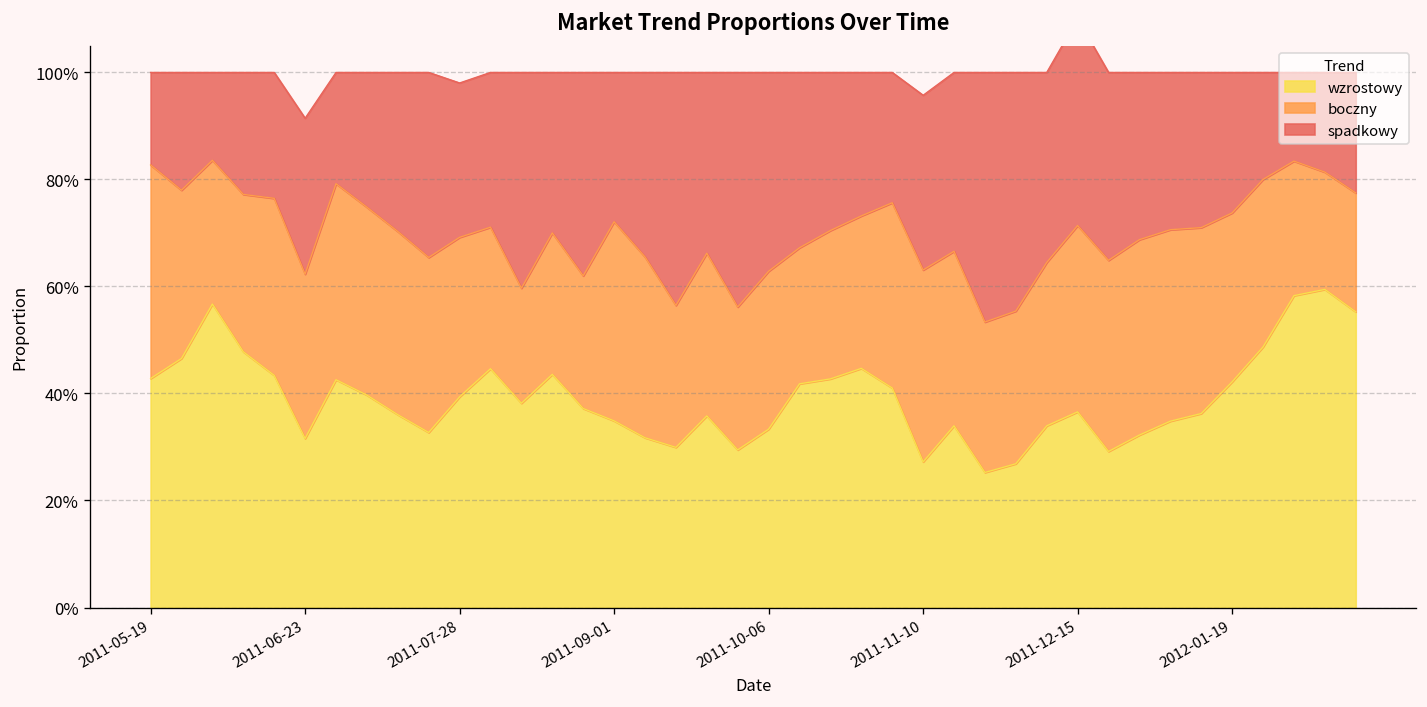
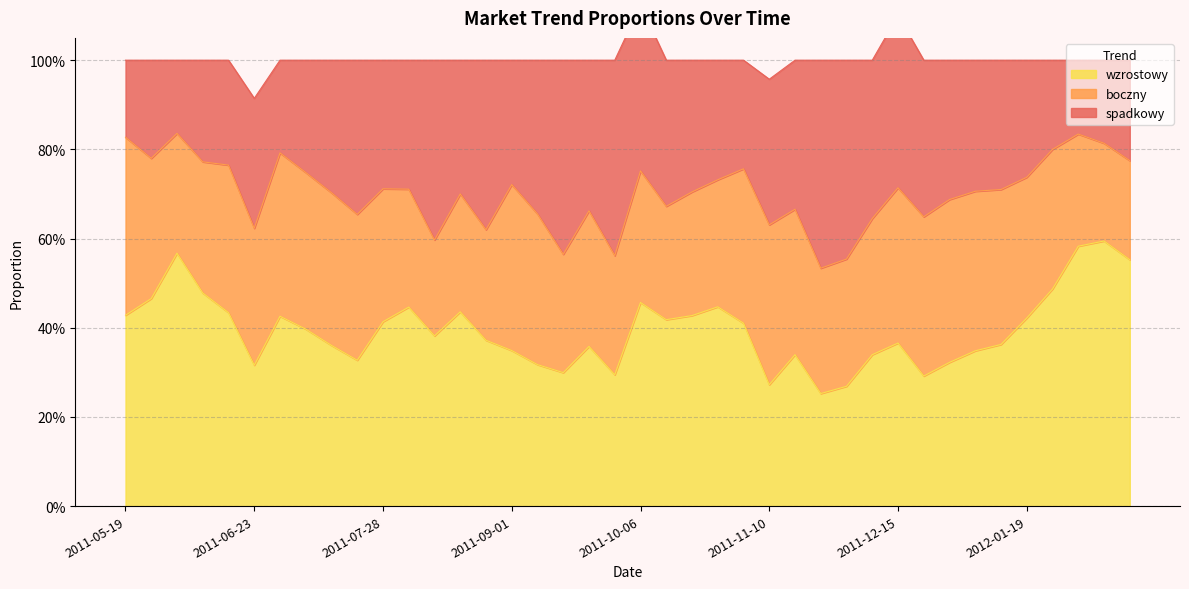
  {
    "wzrostowy": {
      "2011-05-19": "43%",
      "2011-06-23": "32%",
-     "2011-07-28": "39%",
+     "2011-07-28": "41%",
      "2011-09-01": "35%",
-     "2011-10-06": "33%",
+     "2011-10-06": "46%",
      "2011-11-10": "27%",
      "2011-12-15": "37%",
      "2012-01-19": "42%"
    },
    "boczny": {
      "2011-05-19": "40%",
      "2011-06-23": "31%",
      "2011-07-28": "30%",
      "2011-09-01": "37%",
      "2011-10-06": "30%",
      "2011-11-10": "36%",
      "2011-12-15": "35%",
      "2012-01-19": "32%"
    },
    "spadkowy": {
      "2011-05-19": "17%",
      "2011-06-23": "29%",
      "2011-07-28": "29%",
      "2011-09-01": "28%",
      "2011-11-10": "33%",
      "2012-01-19": "26%"
    }
  }
